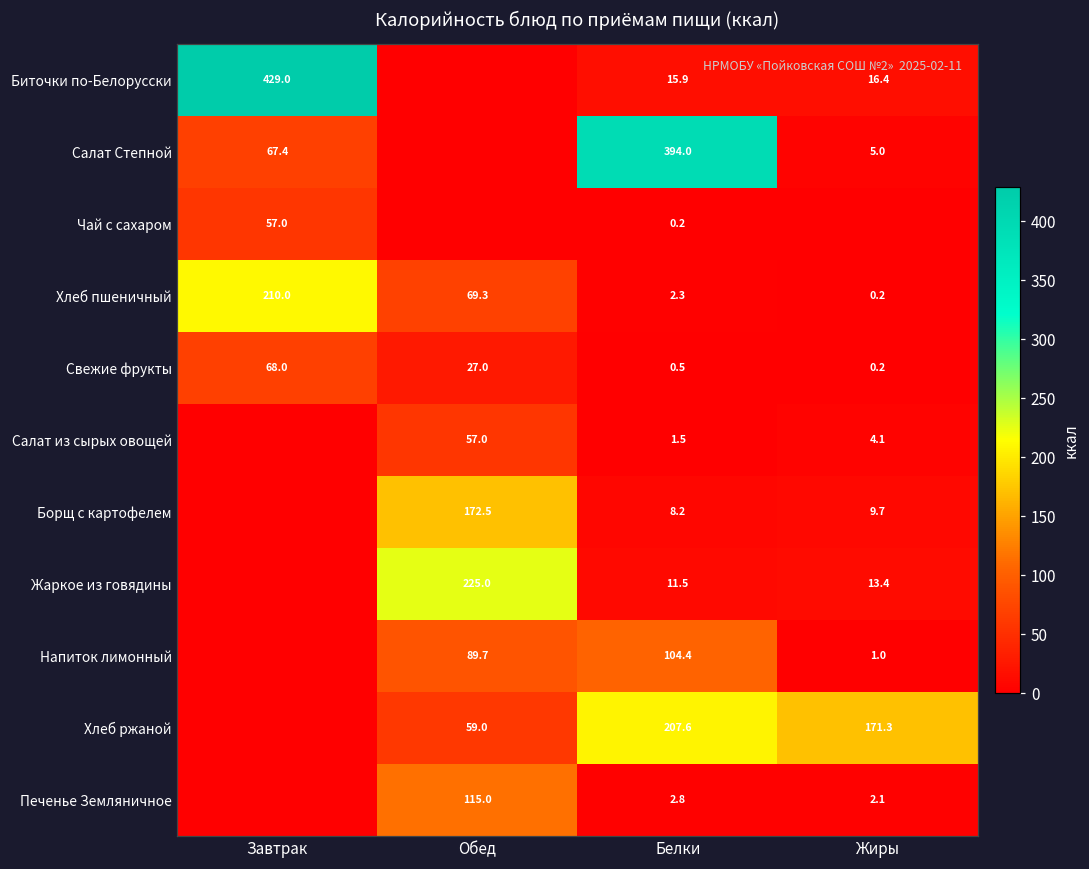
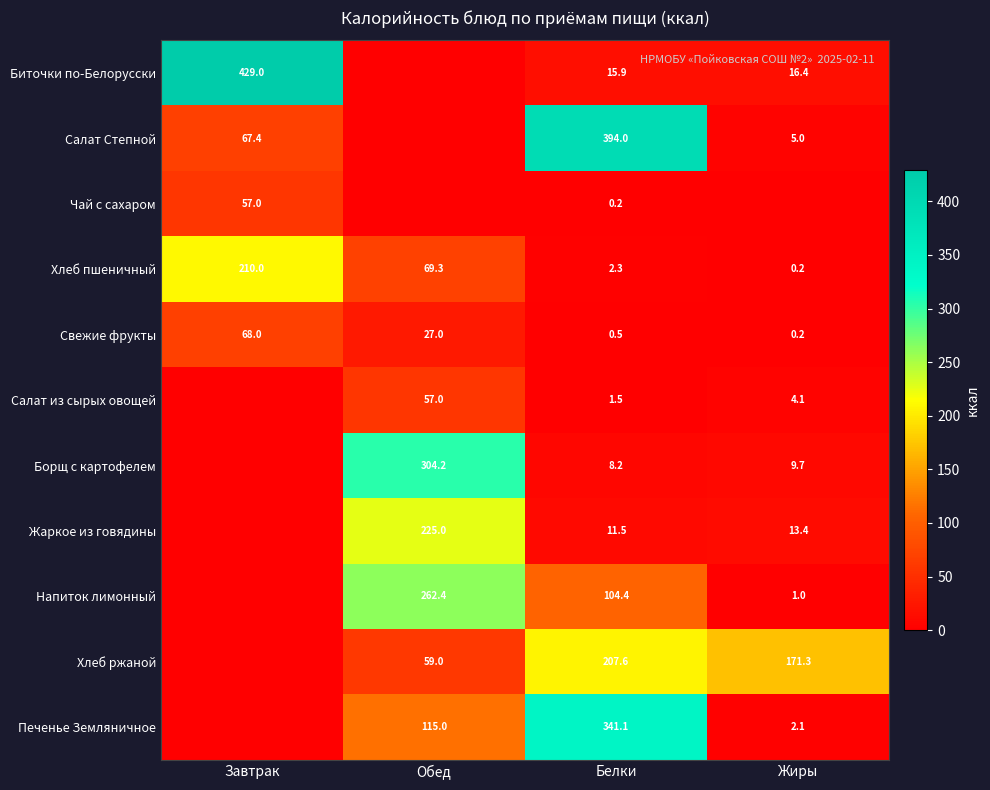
  {
    "Биточки по-Белорусски": {
      "Завтрак": 429.0,
      "Белки": 15.9
    },
    "Салат Степной": {
      "Завтрак": 67.4,
      "Белки": 394.0,
      "Жиры": 5.0
    },
    "Чай с сахаром": {
      "Завтрак": 57.0,
      "Белки": 0.2
    },
    "Хлеб пшеничный": {
      "Завтрак": 210.0,
      "Обед": 69.3,
      "Белки": 2.3,
      "Жиры": 0.2
    },
    "Свежие фрукты": {
      "Завтрак": 68.0,
      "Обед": 27.0,
      "Белки": 0.5,
      "Жиры": 0.2
    },
    "Салат из сырых овощей": {
      "Обед": 57.0,
      "Белки": 1.5,
      "Жиры": 4.1
    },
    "Борщ с картофелем": {
-     "Обед": 172.5,
+     "Обед": 304.2,
      "Белки": 8.2,
      "Жиры": 9.7
    },
    "Жаркое из говядины": {
      "Обед": 225.0,
      "Белки": 11.5,
      "Жиры": 13.4
    },
    "Напиток лимонный": {
-     "Обед": 89.7,
+     "Обед": 262.4,
      "Белки": 104.4,
      "Жиры": 1.0
    },
    "Хлеб ржаной": {
      "Обед": 59.0,
      "Белки": 207.6,
      "Жиры": 171.3
    },
    "Печенье Земляничное": {
      "Обед": 115.0,
-     "Белки": 2.8,
+     "Белки": 341.1,
      "Жиры": 2.1
    }
  }
